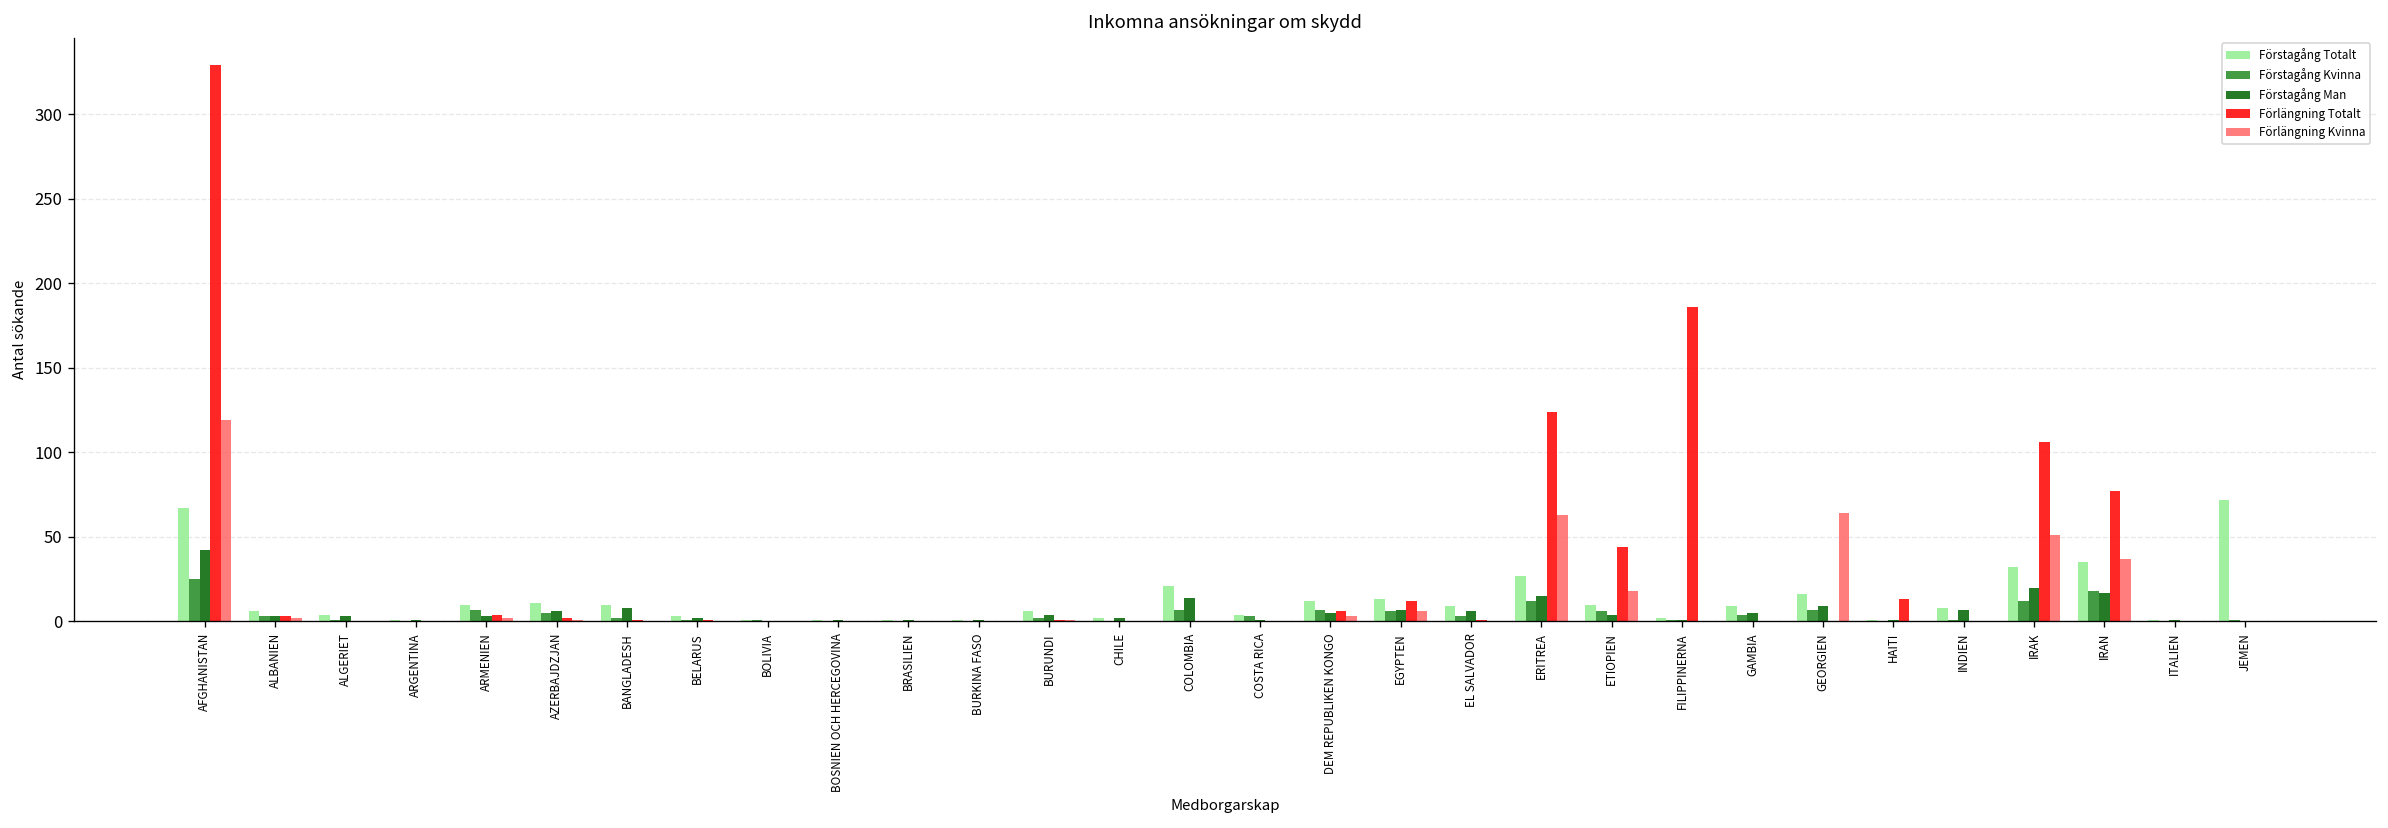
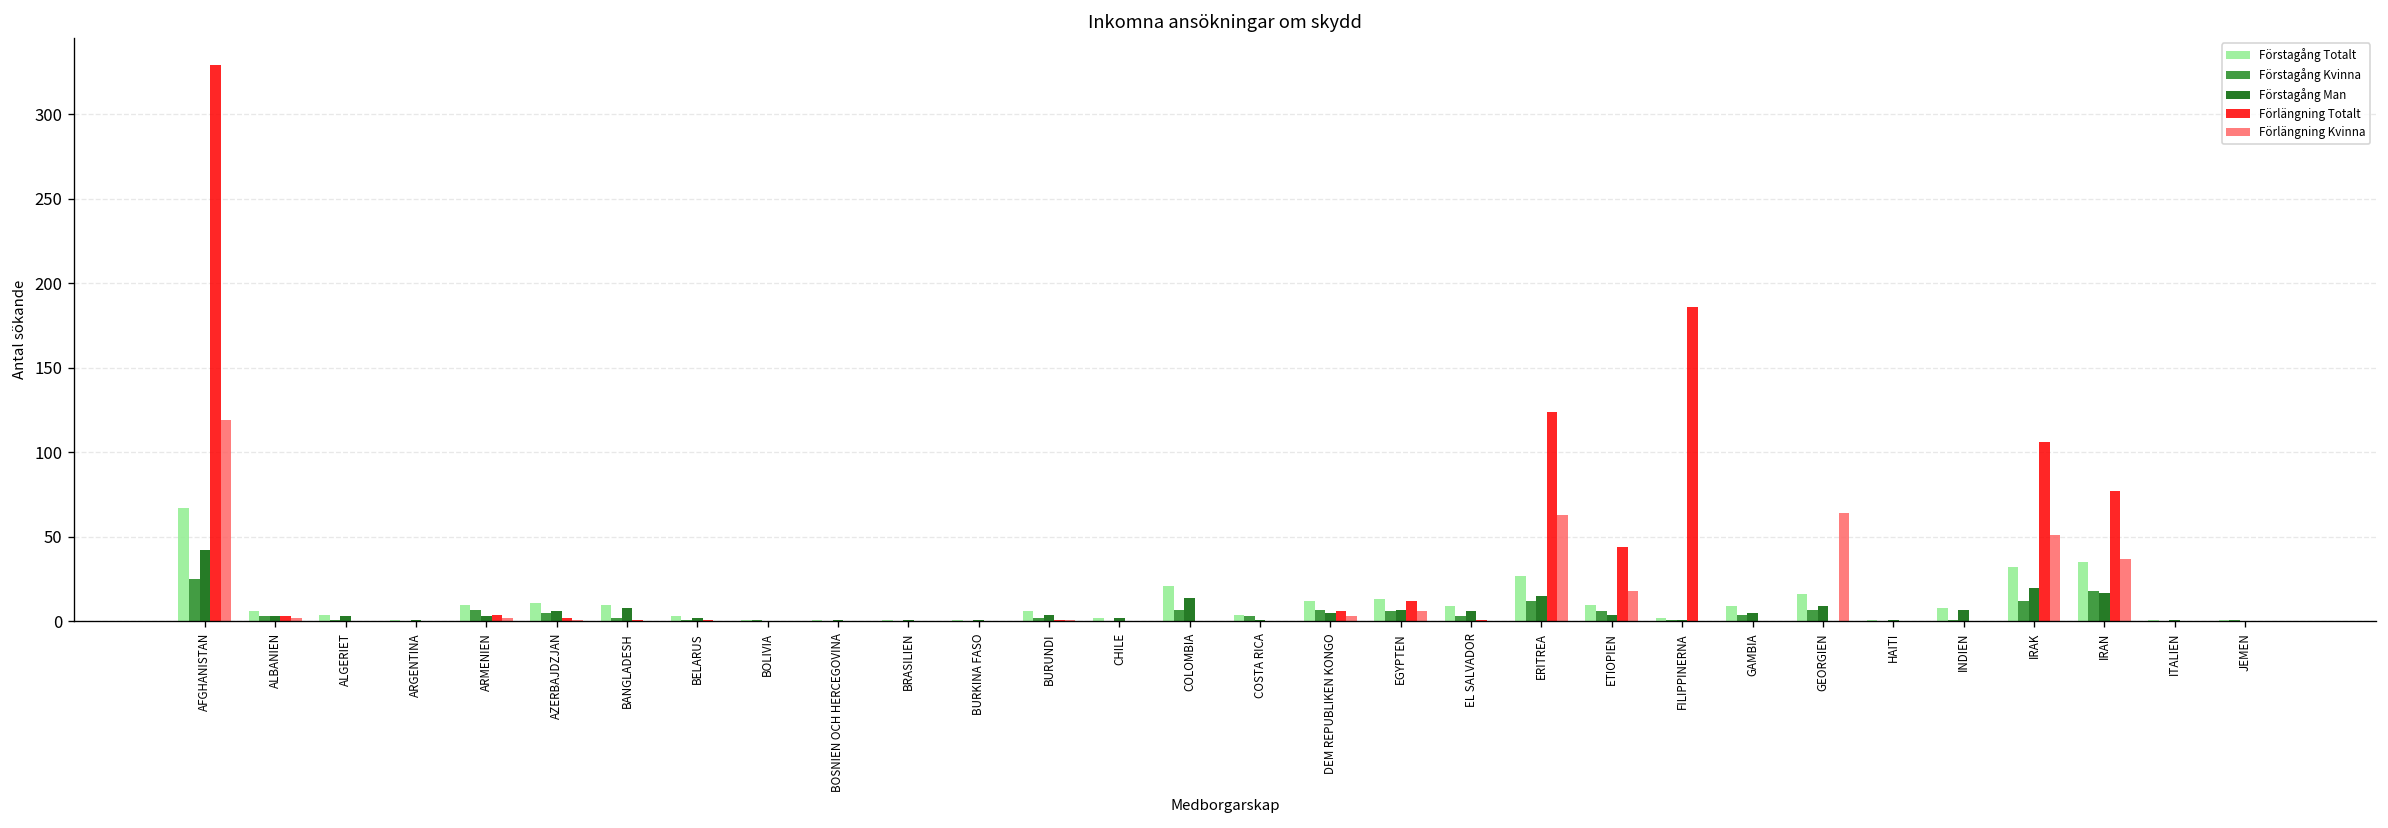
  {
    "Förstagång Totalt": {
      "AFGHANISTAN": 67,
      "ALBANIEN": 6,
      "ALGERIET": 4,
      "ARMENIEN": 10,
      "AZERBAJDZJAN": 11,
      "BANGLADESH": 10,
      "BELARUS": 3,
      "BURUNDI": 6,
      "CHILE": 2,
      "COLOMBIA": 21,
      "COSTA RICA": 4,
      "DEM REPUBLIKEN KONGO": 12,
      "EGYPTEN": 13,
      "EL SALVADOR": 9,
      "ERITREA": 27,
      "ETIOPIEN": 10,
      "FILIPPINERNA": 2,
      "GAMBIA": 9,
      "GEORGIEN": 16,
      "INDIEN": 8,
      "IRAK": 32,
      "IRAN": 35,
-     "JEMEN": 72
+     "JEMEN": 1
    },
    "Förstagång Kvinna": {
      "AFGHANISTAN": 25,
      "ALBANIEN": 3,
      "ARGENTINA": 0,
      "ARMENIEN": 7,
      "AZERBAJDZJAN": 5,
      "BANGLADESH": 2,
      "BOSNIEN OCH HERCEGOVINA": 0,
      "BRASILIEN": 0,
      "BURKINA FASO": 0,
      "BURUNDI": 2,
      "CHILE": 0,
      "COLOMBIA": 7,
      "COSTA RICA": 3,
      "DEM REPUBLIKEN KONGO": 7,
      "EGYPTEN": 6,
      "EL SALVADOR": 3,
      "ERITREA": 12,
      "ETIOPIEN": 6,
      "GAMBIA": 4,
      "GEORGIEN": 7,
      "HAITI": 0,
      "IRAK": 12,
      "IRAN": 18,
      "ITALIEN": 0
    },
    "Förstagång Man": {
      "AFGHANISTAN": 42,
      "ALBANIEN": 3,
      "ALGERIET": 3,
      "ARMENIEN": 3,
      "AZERBAJDZJAN": 6,
      "BANGLADESH": 8,
      "BELARUS": 2,
      "BOLIVIA": 0,
      "BURUNDI": 4,
      "CHILE": 2,
      "COLOMBIA": 14,
      "DEM REPUBLIKEN KONGO": 5,
      "EGYPTEN": 7,
      "EL SALVADOR": 6,
      "ERITREA": 15,
      "ETIOPIEN": 4,
      "GAMBIA": 5,
      "GEORGIEN": 9,
      "INDIEN": 7,
      "IRAK": 20,
      "IRAN": 17,
      "JEMEN": 0
    },
    "Förlängning Totalt": {
      "AFGHANISTAN": 329,
      "ALBANIEN": 3,
      "ALGERIET": 0,
      "ARGENTINA": 0,
      "ARMENIEN": 4,
      "AZERBAJDZJAN": 2,
      "BOLIVIA": 0,
      "BOSNIEN OCH HERCEGOVINA": 0,
      "BRASILIEN": 0,
      "BURKINA FASO": 0,
      "CHILE": 0,
      "COLOMBIA": 0,
      "COSTA RICA": 0,
      "DEM REPUBLIKEN KONGO": 6,
      "EGYPTEN": 12,
      "ERITREA": 124,
      "ETIOPIEN": 44,
      "FILIPPINERNA": 186,
      "GAMBIA": 0,
      "GEORGIEN": 0,
-     "HAITI": 13,
+     "HAITI": 0,
      "INDIEN": 0,
      "IRAK": 106,
      "IRAN": 77,
      "ITALIEN": 0,
      "JEMEN": 0
    },
    "Förlängning Kvinna": {
      "AFGHANISTAN": 119,
      "ALBANIEN": 2,
      "ALGERIET": 0,
      "ARGENTINA": 0,
      "ARMENIEN": 2,
      "BANGLADESH": 0,
      "BELARUS": 0,
      "BOLIVIA": 0,
      "BOSNIEN OCH HERCEGOVINA": 0,
      "BRASILIEN": 0,
      "BURKINA FASO": 0,
      "CHILE": 0,
      "COLOMBIA": 0,
      "COSTA RICA": 0,
      "DEM REPUBLIKEN KONGO": 3,
      "EGYPTEN": 6,
      "EL SALVADOR": 0,
      "ERITREA": 63,
      "ETIOPIEN": 18,
      "FILIPPINERNA": 0,
      "GAMBIA": 0,
      "GEORGIEN": 64,
      "HAITI": 0,
      "INDIEN": 0,
      "IRAK": 51,
      "IRAN": 37,
      "ITALIEN": 0,
      "JEMEN": 0
    }
  }
